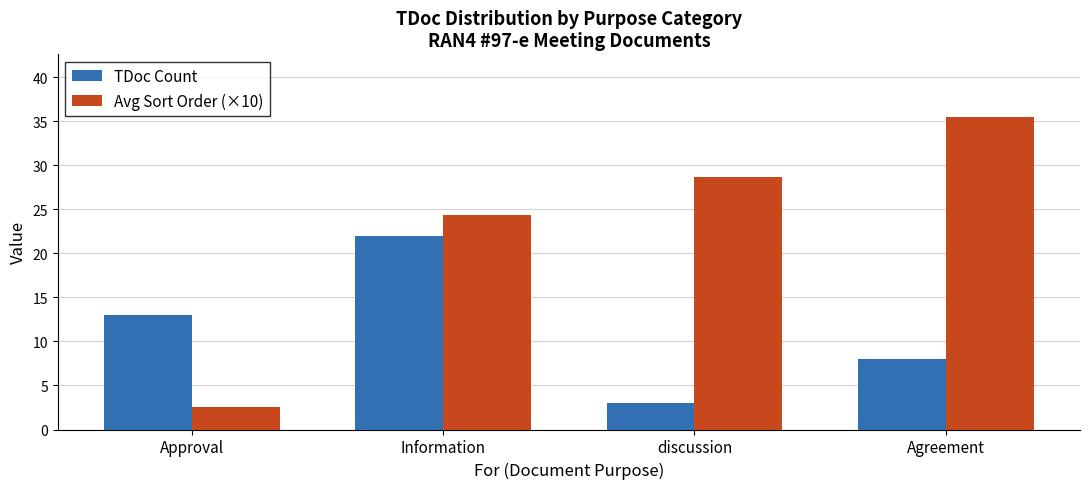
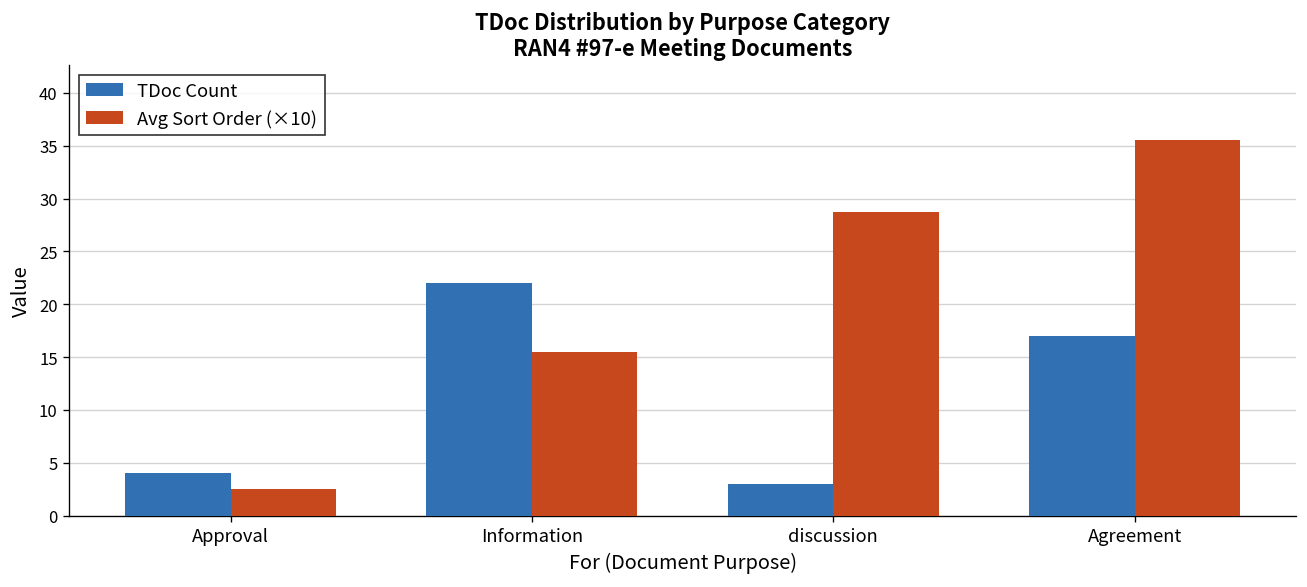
  {
    "TDoc Count": {
-     "Approval": 13,
+     "Approval": 4,
      "Information": 22,
      "discussion": 3,
-     "Agreement": 8
+     "Agreement": 17
    },
    "Avg Sort Order (×10)": {
      "Approval": 3,
-     "Information": 24,
+     "Information": 16,
      "discussion": 29,
      "Agreement": 36
    }
  }
